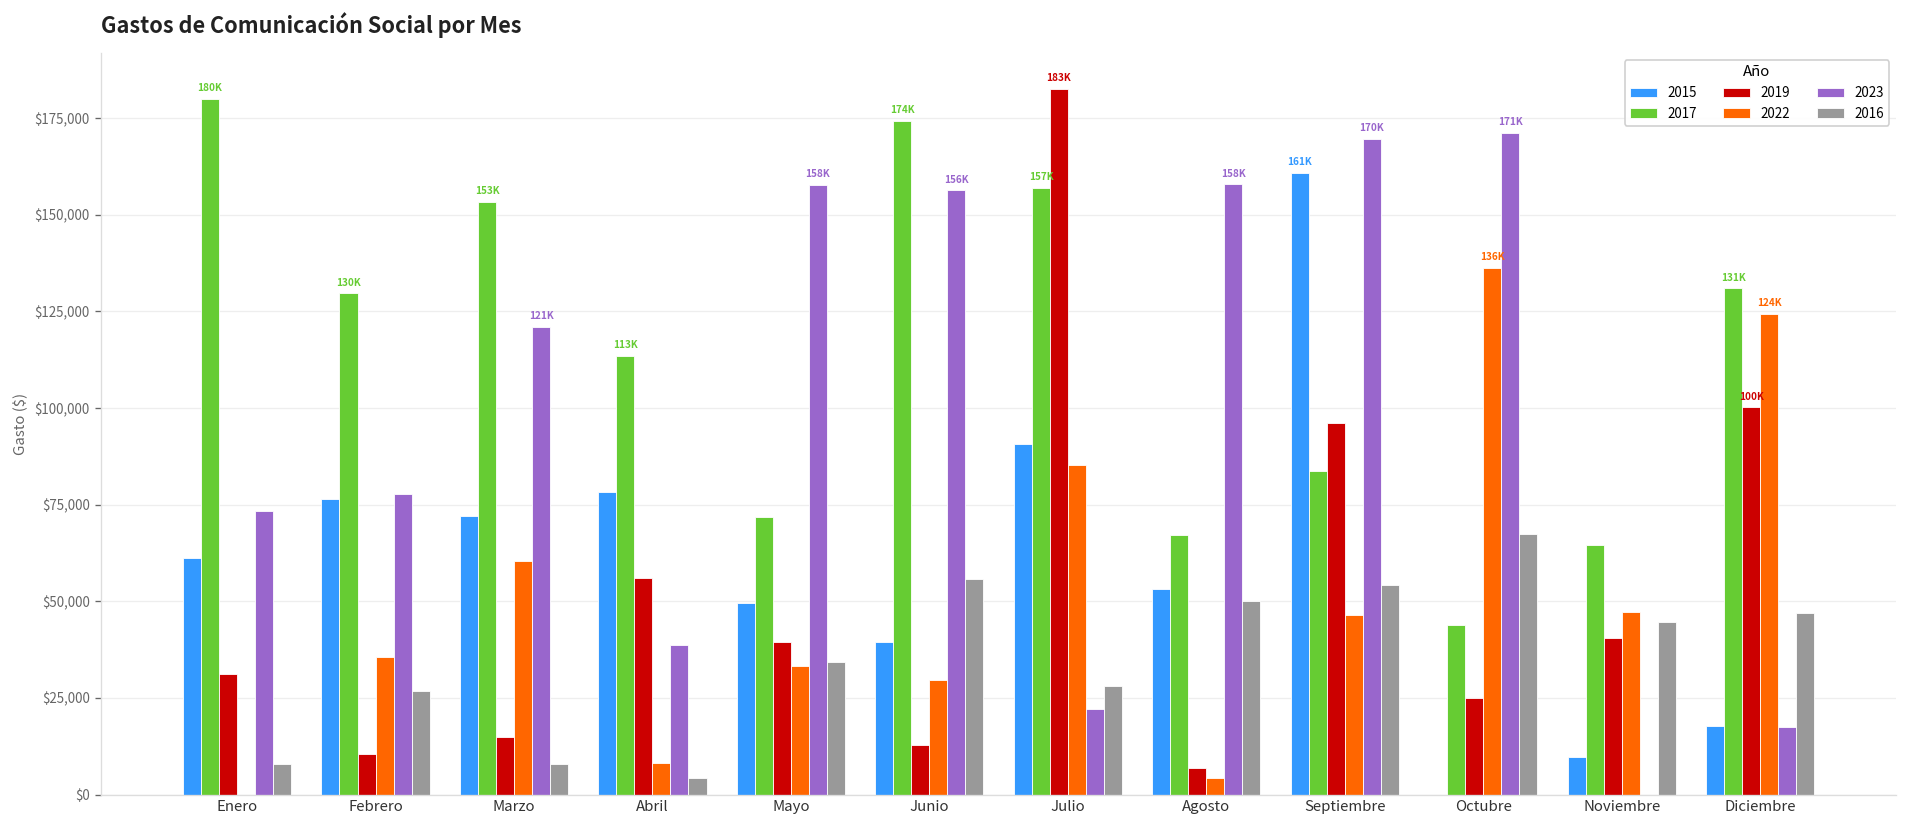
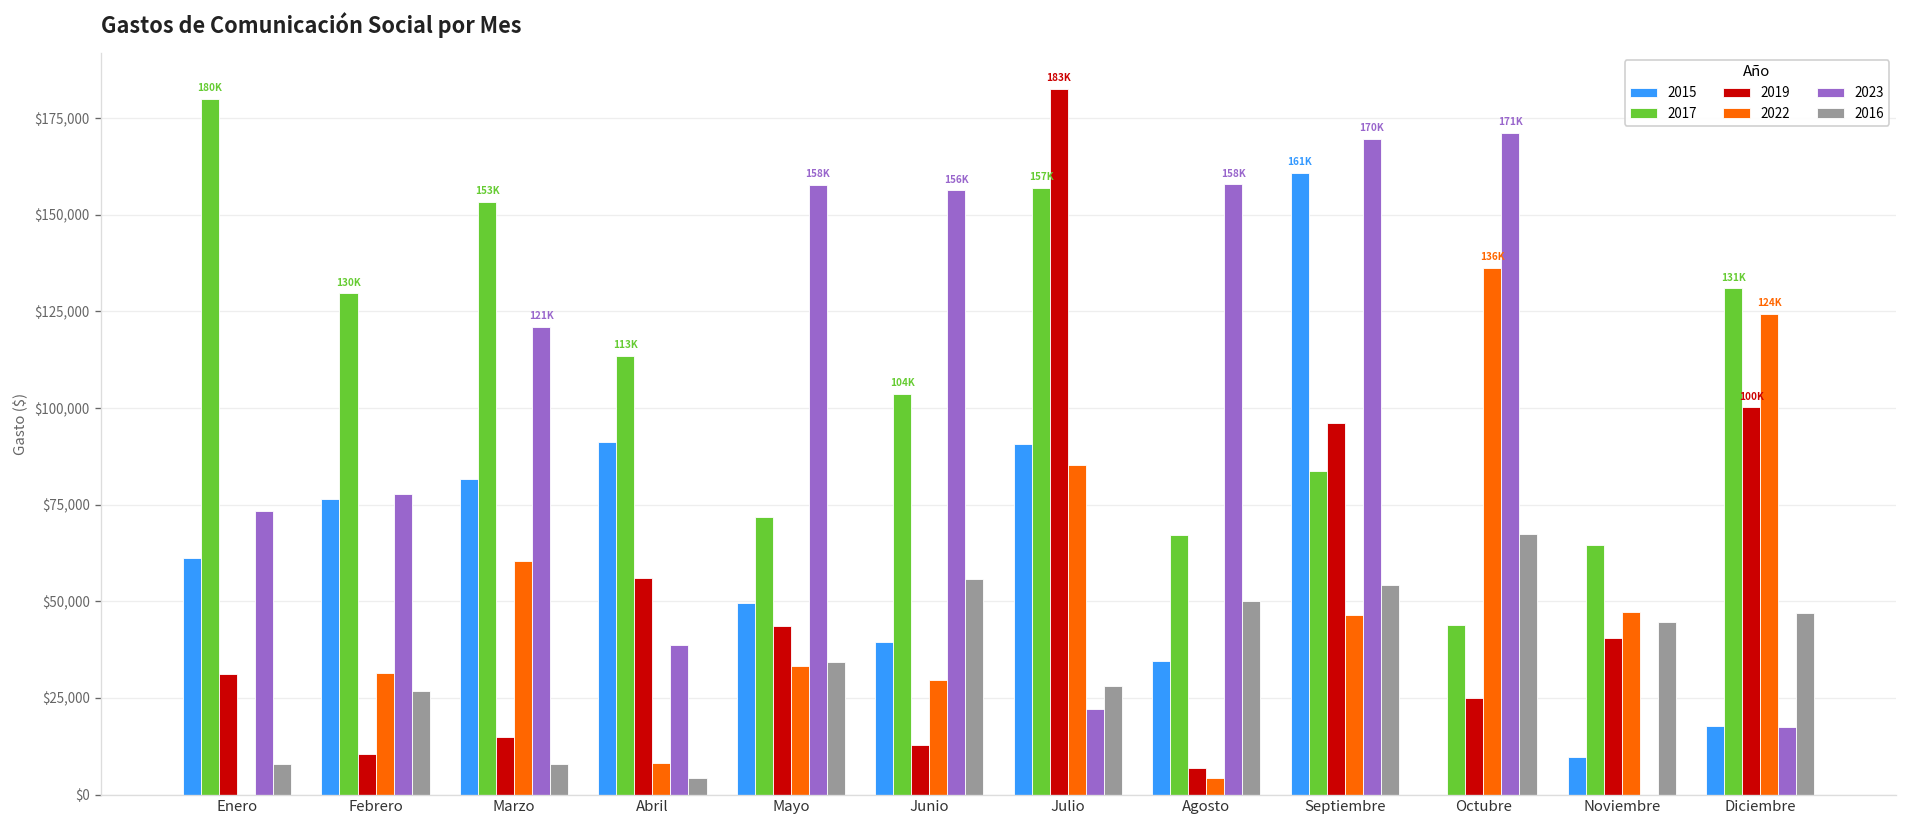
  {
    "2015": {
      "Enero": "$61,000",
      "Febrero": "$76,000",
-     "Marzo": "$72,000",
-     "Abril": "$78,000",
+     "Marzo": "$82,000",
+     "Abril": "$91,000",
      "Mayo": "$50,000",
      "Junio": "$39,000",
      "Julio": "$91,000",
-     "Agosto": "$53,000",
+     "Agosto": "$35,000",
      "Octubre": "$0",
      "Noviembre": "$10,000",
      "Diciembre": "$18,000"
    },
    "2017": {
      "Enero": "180K",
      "Febrero": "130K",
      "Marzo": "153K",
      "Abril": "113K",
-     "Junio": "174K",
+     "Junio": "104K",
      "Julio": "157K",
      "Diciembre": "131K"
    },
    "2019": {
      "Enero": "$31,000",
      "Febrero": "$10,000",
      "Marzo": "$15,000",
      "Abril": "$56,000",
-     "Mayo": "$39,000",
+     "Mayo": "$44,000",
      "Junio": "$13,000",
      "Agosto": "$7,000",
      "Septiembre": "$96,000",
      "Octubre": "$25,000",
      "Noviembre": "$40,000"
    },
    "2022": {
      "Enero": "$0",
-     "Febrero": "$35,000",
+     "Febrero": "$31,000",
      "Marzo": "$60,000",
      "Abril": "$8,000",
      "Mayo": "$33,000",
      "Junio": "$30,000",
      "Julio": "$85,000",
      "Agosto": "$4,000",
      "Septiembre": "$47,000",
      "Noviembre": "$47,000"
    },
    "2023": {
      "Marzo": "121K",
      "Mayo": "158K",
      "Junio": "156K",
      "Agosto": "158K",
      "Septiembre": "170K",
      "Octubre": "171K"
    },
    "2016": {
      "Enero": "$8,000",
      "Febrero": "$27,000",
      "Marzo": "$8,000",
      "Abril": "$4,000",
      "Mayo": "$34,000",
      "Junio": "$56,000",
      "Julio": "$28,000",
      "Agosto": "$50,000",
      "Septiembre": "$54,000",
      "Octubre": "$67,000",
      "Noviembre": "$45,000",
      "Diciembre": "$47,000"
    }
  }
